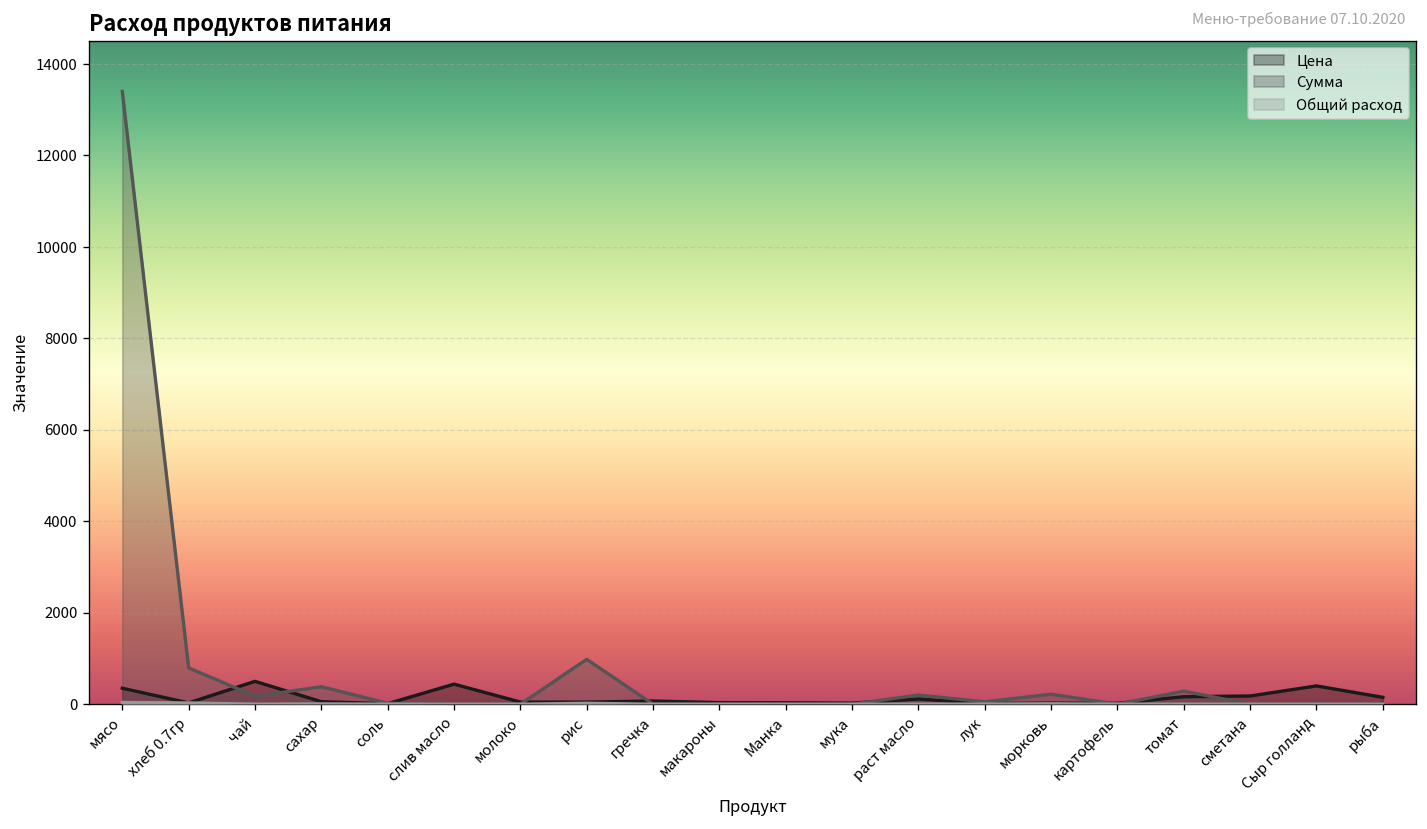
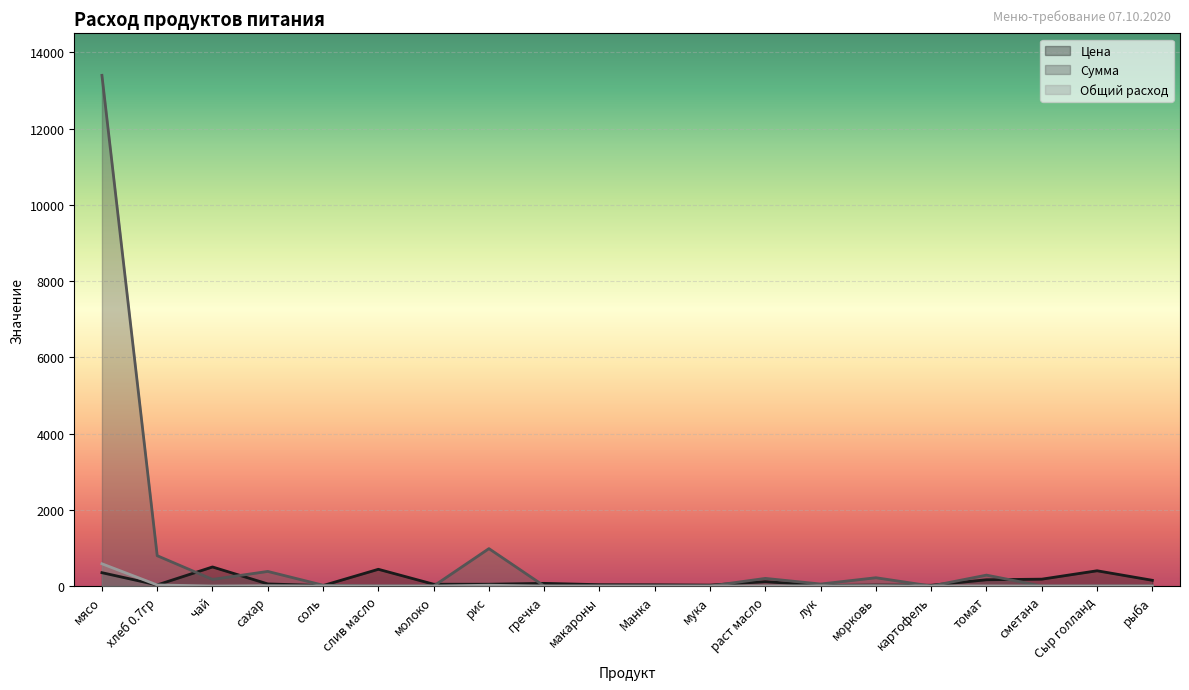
  {
    "Общий расход": {
-     "мясо": 0,
+     "мясо": 600,
      "чай": 0,
      "раст масло": 0,
      "томат": 0
    }
  }
